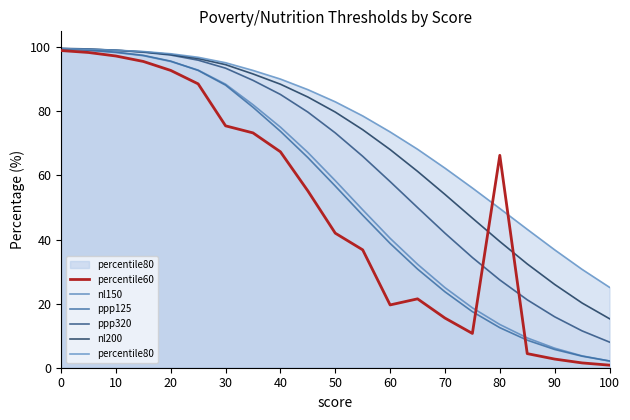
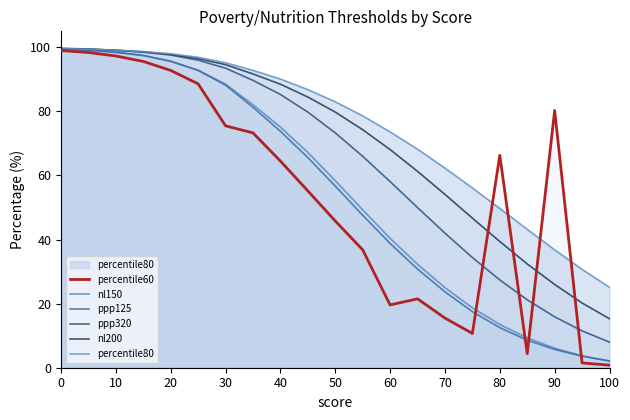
  {
    "percentile60": {
      "10": 97,
      "20": 93,
      "30": 76,
-     "40": 67,
-     "50": 42,
+     "40": 65,
+     "50": 46,
      "60": 20,
      "70": 16,
      "80": 66,
-     "90": 3,
+     "90": 80,
      "100": 1
    }
  }
